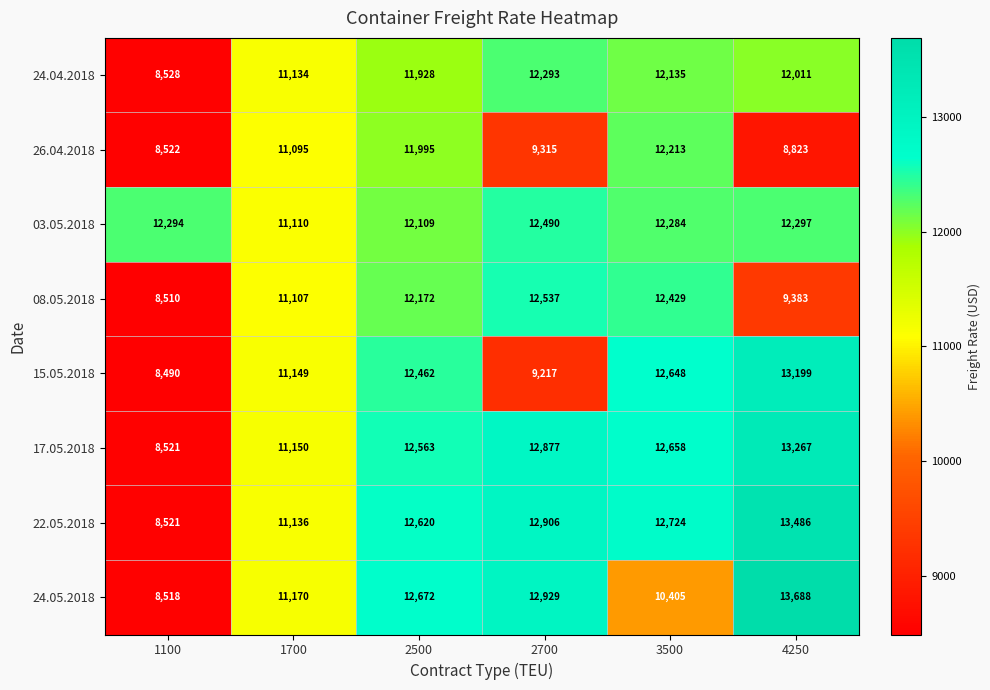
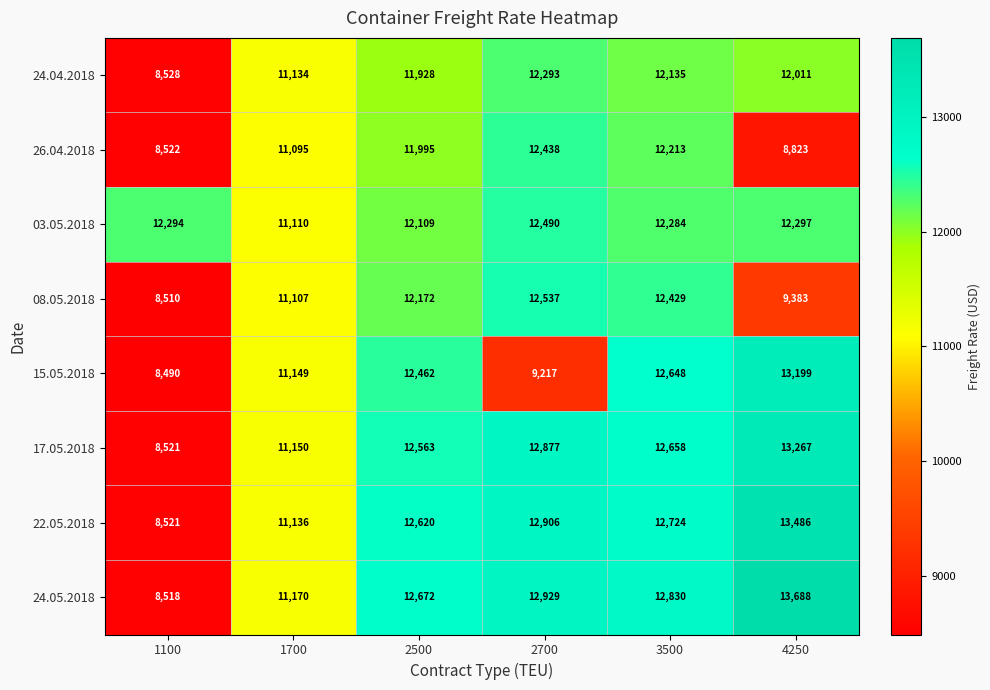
  {
    "24.04.2018": {
      "1100": "8,528",
      "1700": "11,134",
      "2500": "11,928",
      "2700": "12,293",
      "3500": "12,135",
      "4250": "12,011"
    },
    "26.04.2018": {
      "1100": "8,522",
      "1700": "11,095",
      "2500": "11,995",
-     "2700": "9,315",
+     "2700": "12,438",
      "3500": "12,213",
      "4250": "8,823"
    },
    "03.05.2018": {
      "1100": "12,294",
      "1700": "11,110",
      "2500": "12,109",
      "2700": "12,490",
      "3500": "12,284",
      "4250": "12,297"
    },
    "08.05.2018": {
      "1100": "8,510",
      "1700": "11,107",
      "2500": "12,172",
      "2700": "12,537",
      "3500": "12,429",
      "4250": "9,383"
    },
    "15.05.2018": {
      "1100": "8,490",
      "1700": "11,149",
      "2500": "12,462",
      "2700": "9,217",
      "3500": "12,648",
      "4250": "13,199"
    },
    "17.05.2018": {
      "1100": "8,521",
      "1700": "11,150",
      "2500": "12,563",
      "2700": "12,877",
      "3500": "12,658",
      "4250": "13,267"
    },
    "22.05.2018": {
      "1100": "8,521",
      "1700": "11,136",
      "2500": "12,620",
      "2700": "12,906",
      "3500": "12,724",
      "4250": "13,486"
    },
    "24.05.2018": {
      "1100": "8,518",
      "1700": "11,170",
      "2500": "12,672",
      "2700": "12,929",
-     "3500": "10,405",
+     "3500": "12,830",
      "4250": "13,688"
    }
  }
